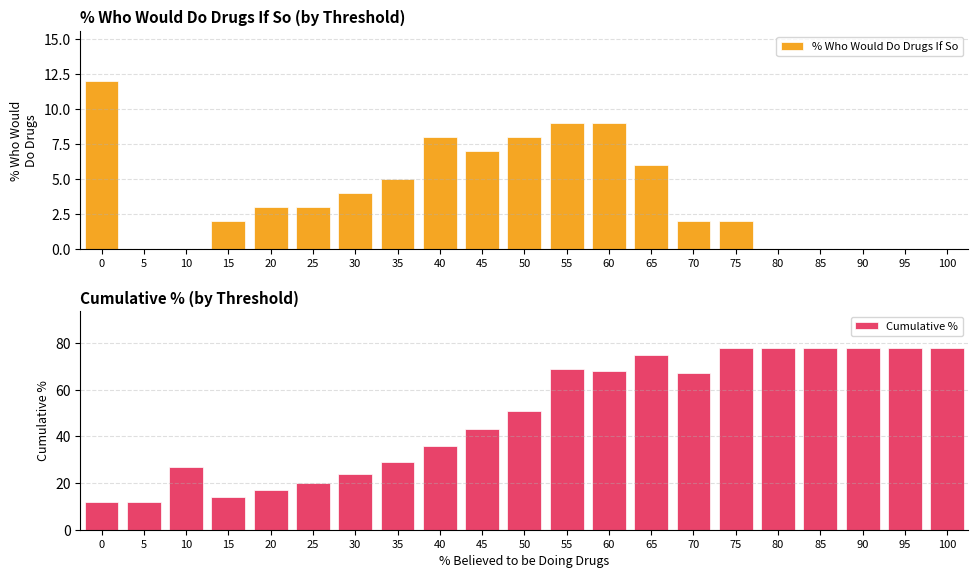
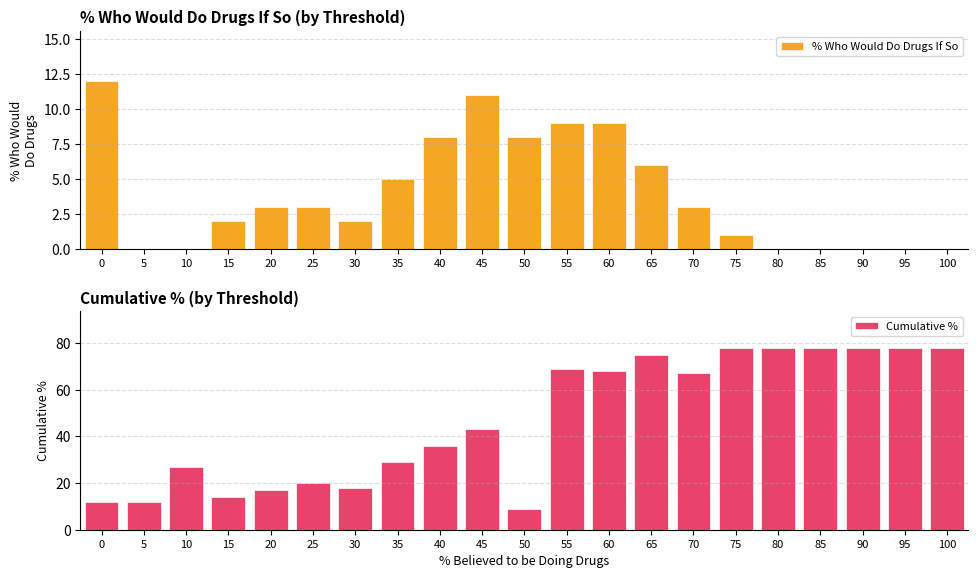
  {
    "% Who Would Do Drugs If So (by Threshold)": {
      "0": 12,
      "5": 0,
      "10": 0,
      "15": 2,
      "20": 3,
      "25": 3,
-     "30": 4,
+     "30": 2,
      "35": 5,
      "40": 8,
-     "45": 7,
+     "45": 11,
      "50": 8,
      "55": 9,
      "60": 9,
      "65": 6,
-     "70": 2,
-     "75": 2,
+     "70": 3,
+     "75": 1,
      "80": 0,
      "85": 0,
      "90": 0,
      "95": 0,
      "100": 0
    },
    "Cumulative % (by Threshold)": {
      "0": 12,
      "5": 12,
      "10": 27,
      "15": 14,
      "20": 17,
      "25": 20,
-     "30": 24,
+     "30": 18,
      "35": 29,
      "40": 36,
      "45": 43,
-     "50": 51,
+     "50": 9,
      "55": 69,
      "60": 68,
      "65": 75,
      "70": 67,
      "75": 78,
      "80": 78,
      "85": 78,
      "90": 78,
      "95": 78,
      "100": 78
    }
  }
